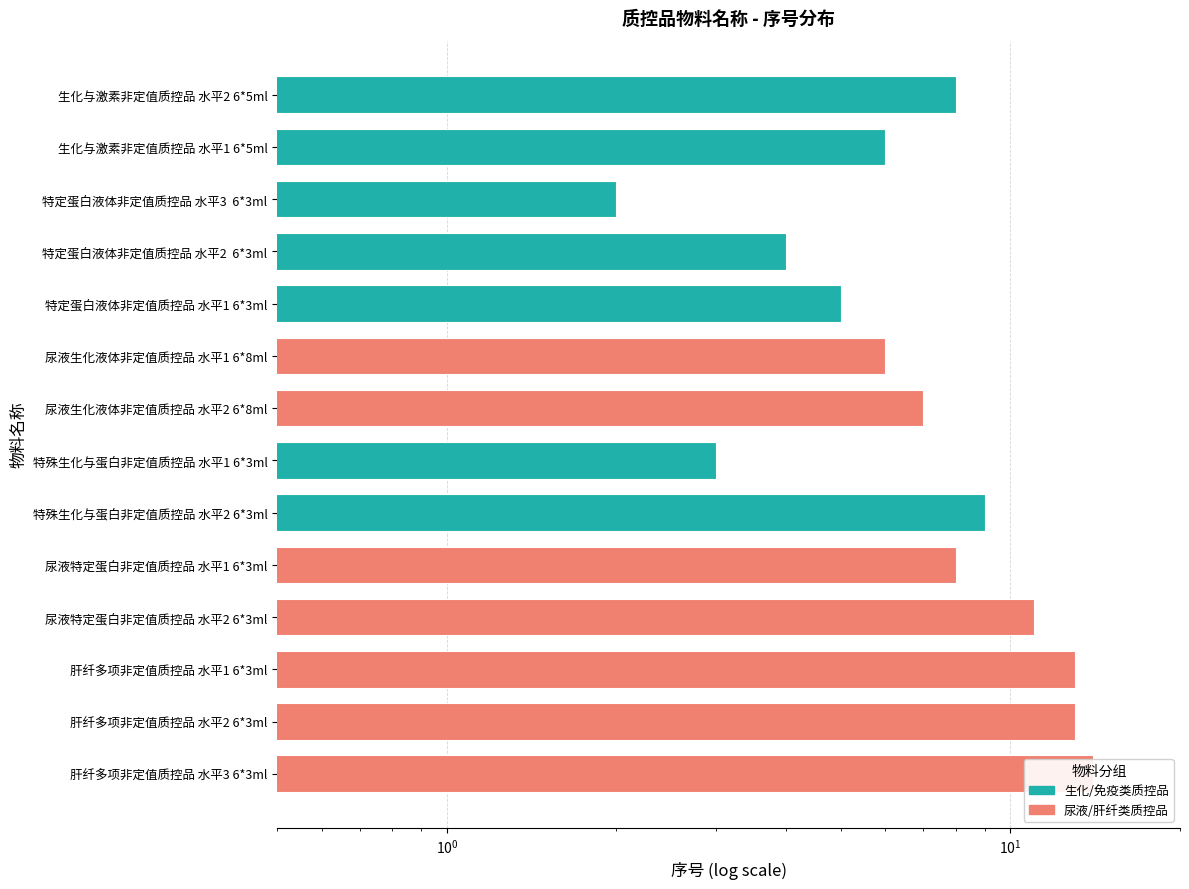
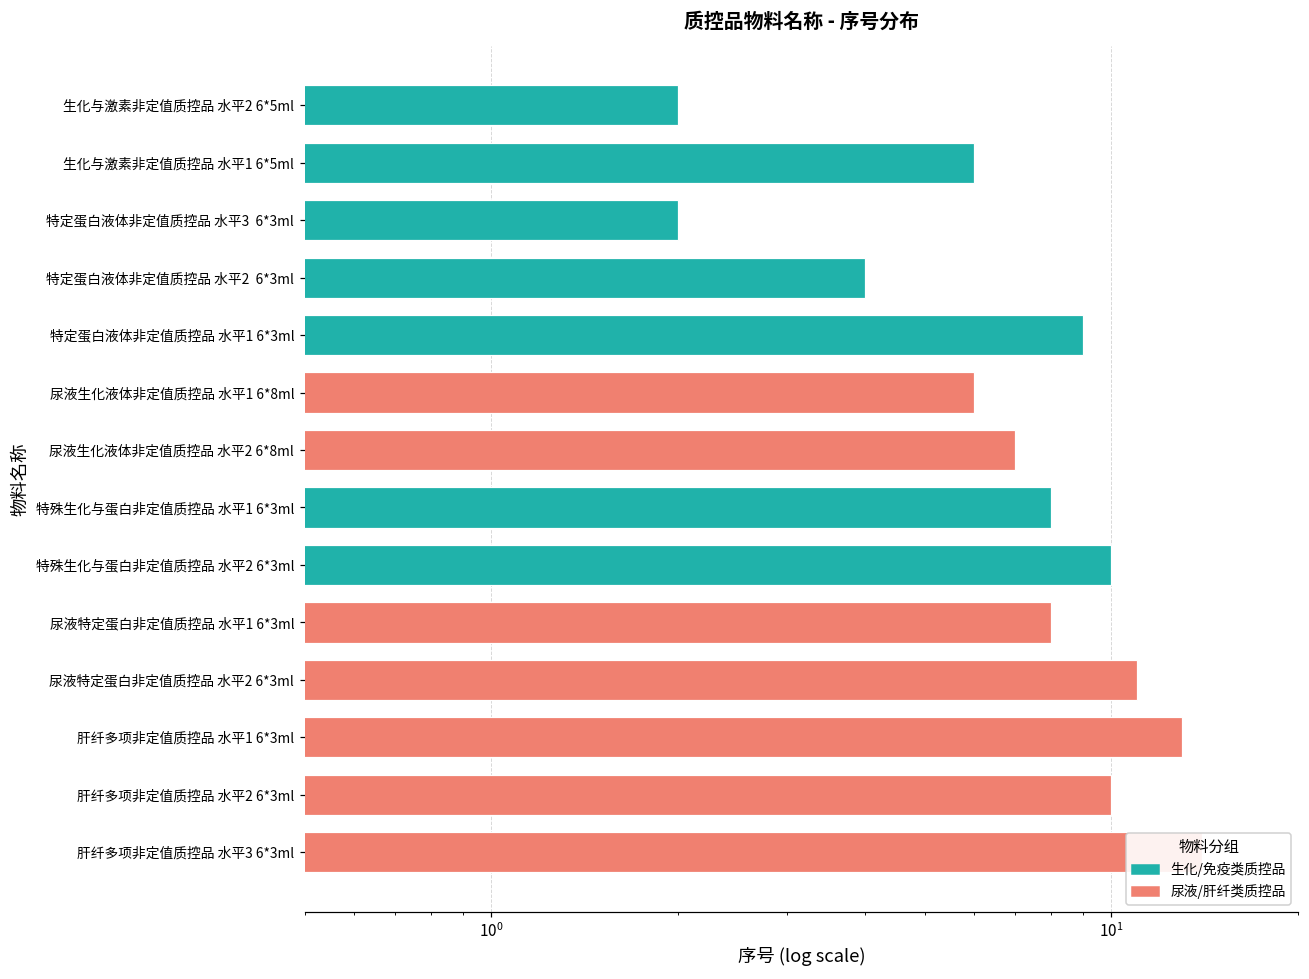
  {
-   "生化与激素非定值质控品 水平2 6*5ml": 8,
+   "生化与激素非定值质控品 水平2 6*5ml": 2,
    "生化与激素非定值质控品 水平1 6*5ml": 6,
    "特定蛋白液体非定值质控品 水平3 6*3ml": 2,
    "特定蛋白液体非定值质控品 水平2 6*3ml": 4,
-   "特定蛋白液体非定值质控品 水平1 6*3ml": 5,
+   "特定蛋白液体非定值质控品 水平1 6*3ml": 9,
    "尿液生化液体非定值质控品 水平1 6*8ml": 6,
    "尿液生化液体非定值质控品 水平2 6*8ml": 7,
-   "特殊生化与蛋白非定值质控品 水平1 6*3ml": 3,
-   "特殊生化与蛋白非定值质控品 水平2 6*3ml": 9,
+   "特殊生化与蛋白非定值质控品 水平1 6*3ml": 8,
+   "特殊生化与蛋白非定值质控品 水平2 6*3ml": 10,
    "尿液特定蛋白非定值质控品 水平1 6*3ml": 8,
    "尿液特定蛋白非定值质控品 水平2 6*3ml": 11,
    "肝纤多项非定值质控品 水平1 6*3ml": 13,
-   "肝纤多项非定值质控品 水平2 6*3ml": 13
+   "肝纤多项非定值质控品 水平2 6*3ml": 10
  }
